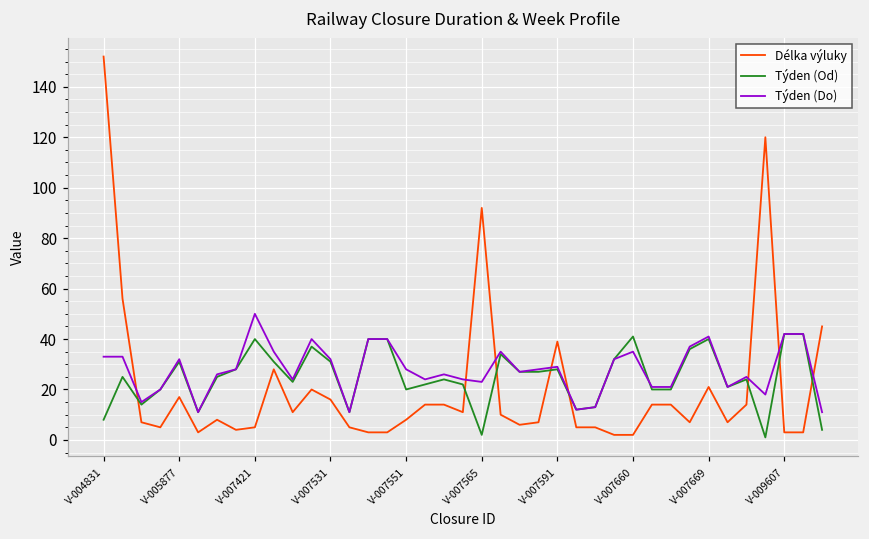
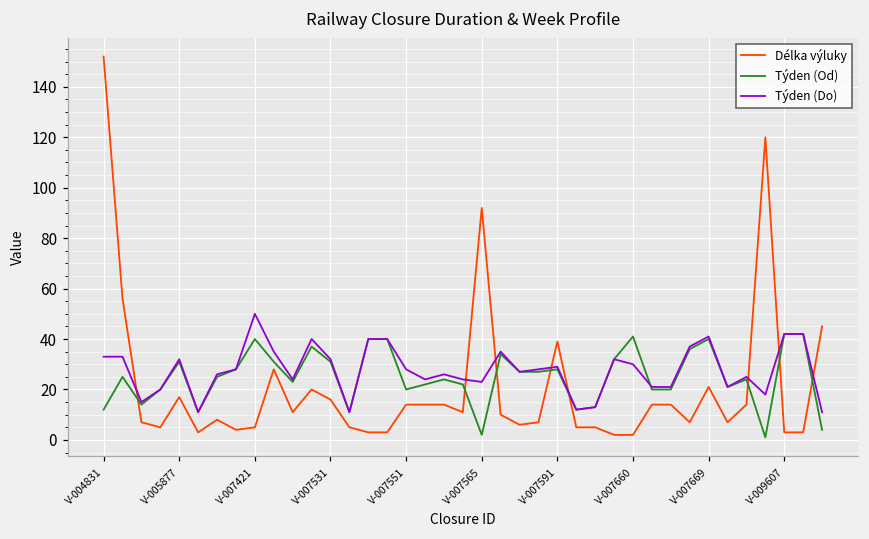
  {
    "Délka výluky": {
      "V-004831": 152,
      "V-005877": 17,
      "V-007421": 5,
      "V-007531": 16,
-     "V-007551": 8,
+     "V-007551": 14,
      "V-007565": 92,
      "V-007591": 39,
      "V-007660": 2,
      "V-007669": 21,
      "V-009607": 3
    },
    "Týden (Od)": {
-     "V-004831": 8,
+     "V-004831": 12,
      "V-007421": 40,
      "V-007551": 20,
      "V-007565": 2,
      "V-007660": 41
    },
    "Týden (Do)": {
      "V-004831": 33,
      "V-007421": 50,
      "V-007551": 28,
      "V-007565": 23,
-     "V-007660": 35
+     "V-007660": 30
    }
  }
